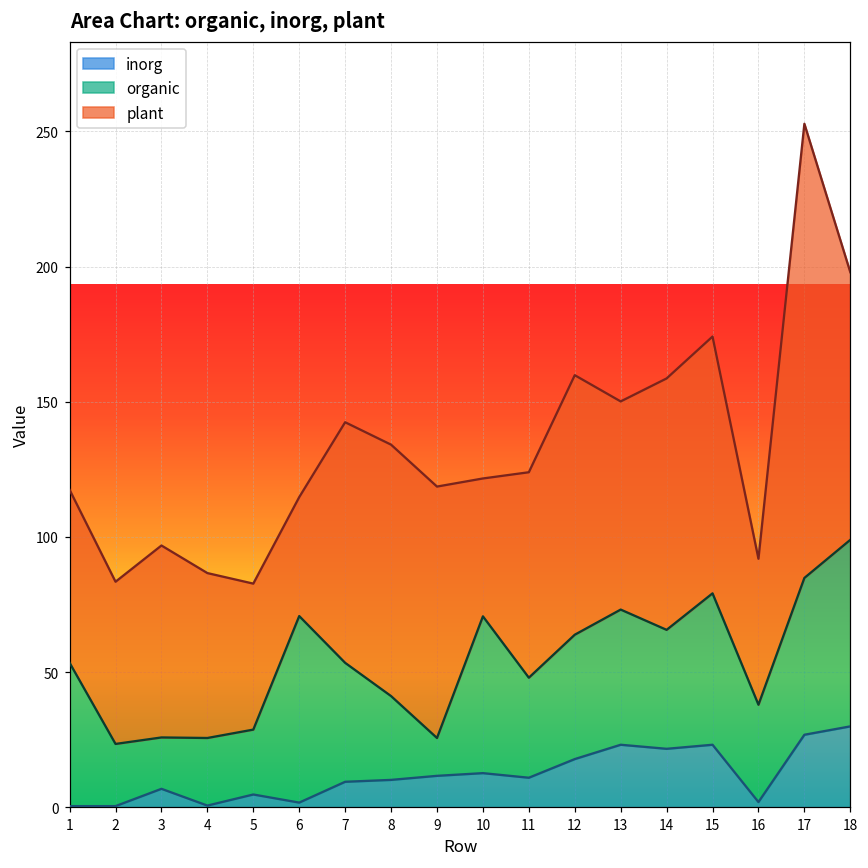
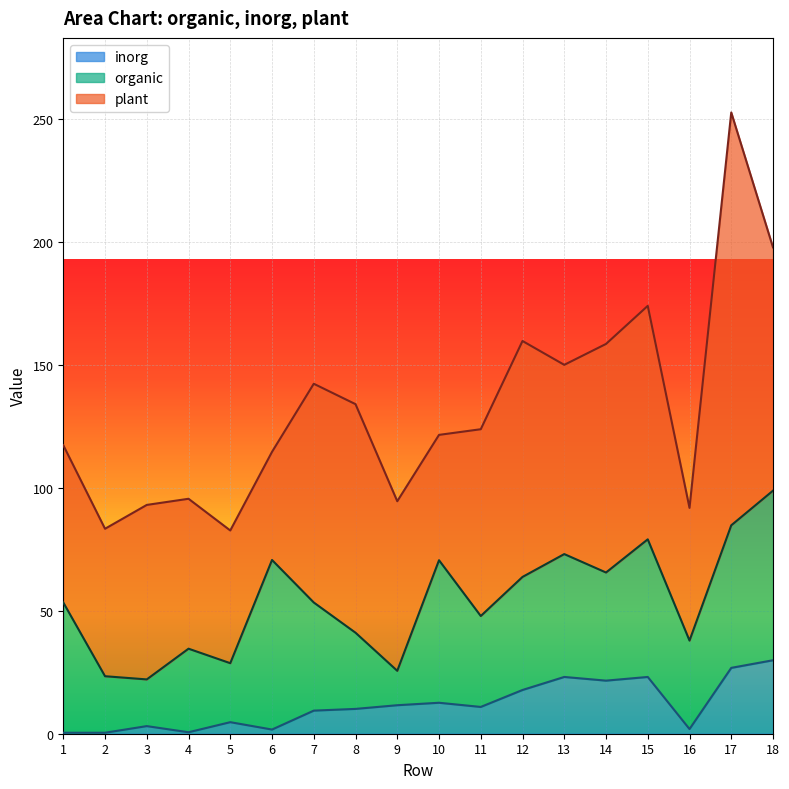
  {
    "inorg": {
      "1": 0,
      "2": 0,
-     "3": 7,
+     "3": 3,
      "4": 1,
      "5": 5,
      "6": 2,
      "7": 9,
      "8": 10,
      "9": 12,
      "10": 13,
      "11": 11,
      "12": 18,
      "13": 23,
      "14": 22,
      "15": 23,
      "16": 2,
      "17": 27,
      "18": 30
    },
    "organic": {
      "1": 53,
      "2": 23,
      "3": 19,
-     "4": 25,
+     "4": 34,
      "5": 24,
      "6": 69,
      "7": 44,
      "8": 31,
      "9": 14,
      "10": 58,
      "11": 37,
      "12": 46,
      "13": 50,
      "14": 44,
      "15": 56,
      "16": 36,
      "17": 58,
      "18": 69
    },
    "plant": {
      "1": 64,
      "2": 60,
      "3": 71,
      "4": 61,
      "5": 54,
      "6": 44,
      "7": 89,
      "8": 93,
-     "9": 93,
+     "9": 69,
      "10": 51,
      "11": 76,
      "12": 96,
      "13": 77,
      "14": 93,
      "15": 95,
      "16": 54,
      "17": 168,
      "18": 99
    }
  }
